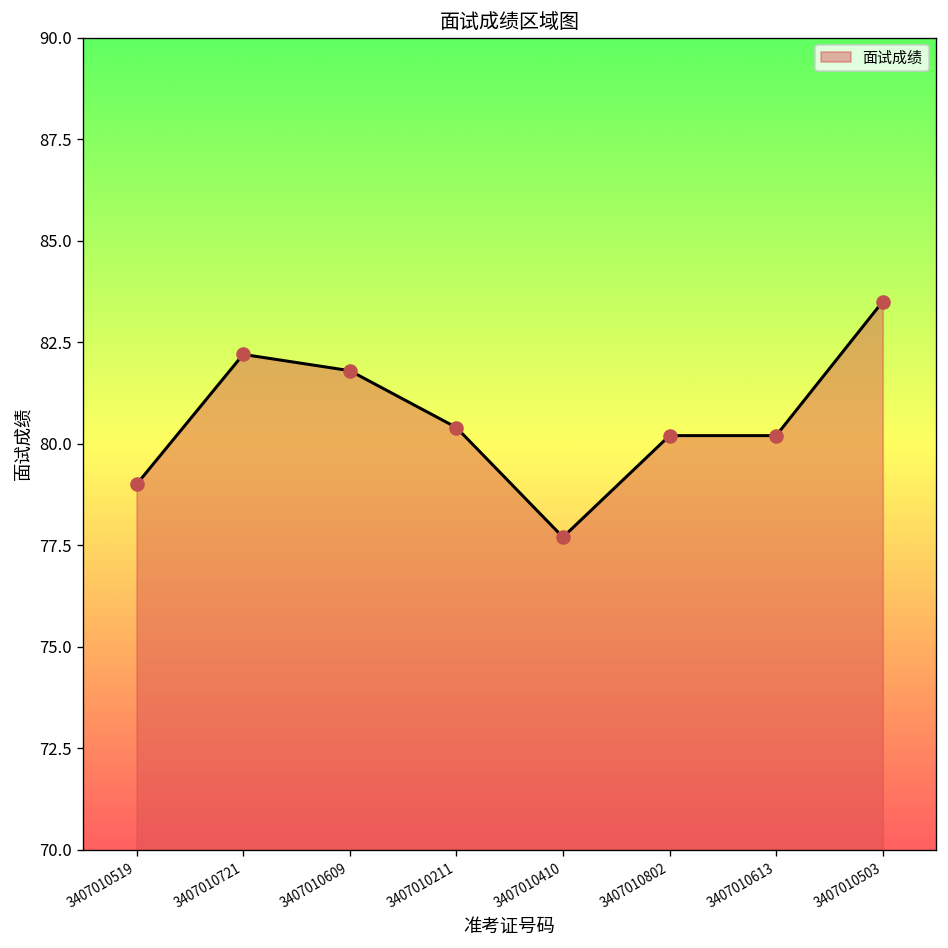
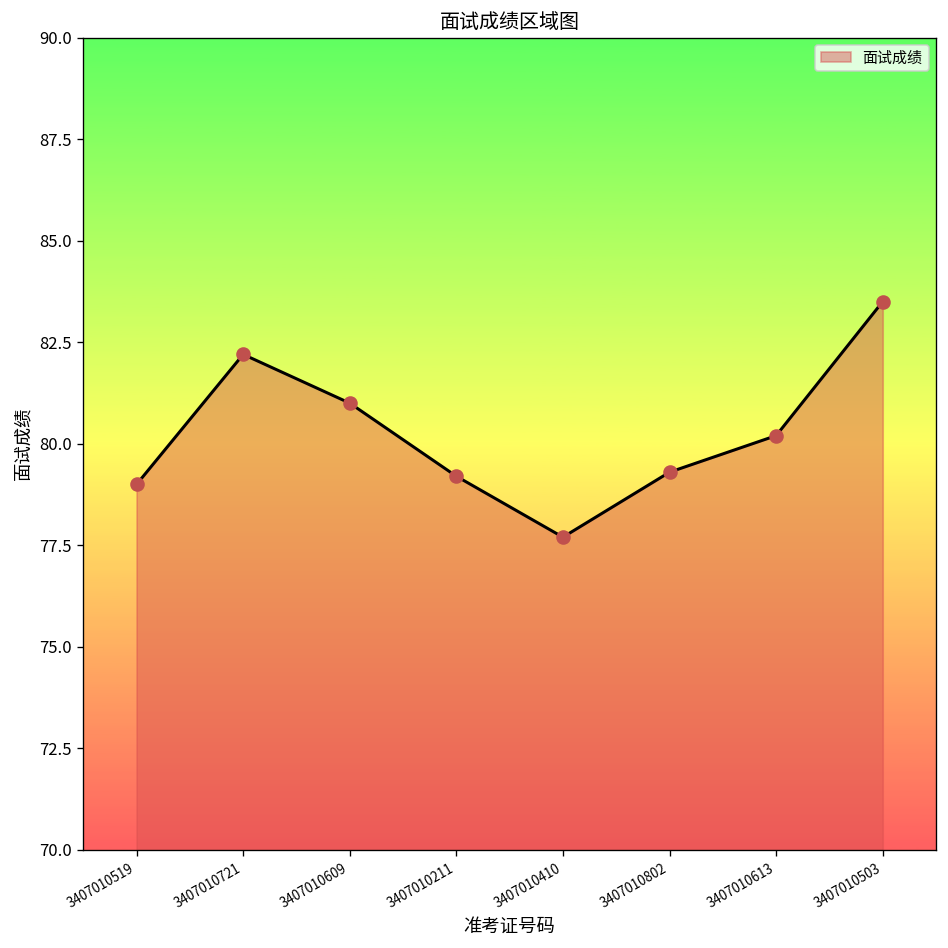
  {
    "3407010519": 79.0,
    "3407010721": 82.2,
-   "3407010609": 81.8,
-   "3407010211": 80.4,
+   "3407010609": 81.0,
+   "3407010211": 79.2,
    "3407010410": 77.7,
-   "3407010802": 80.2,
+   "3407010802": 79.3,
    "3407010613": 80.2,
    "3407010503": 83.5
  }
